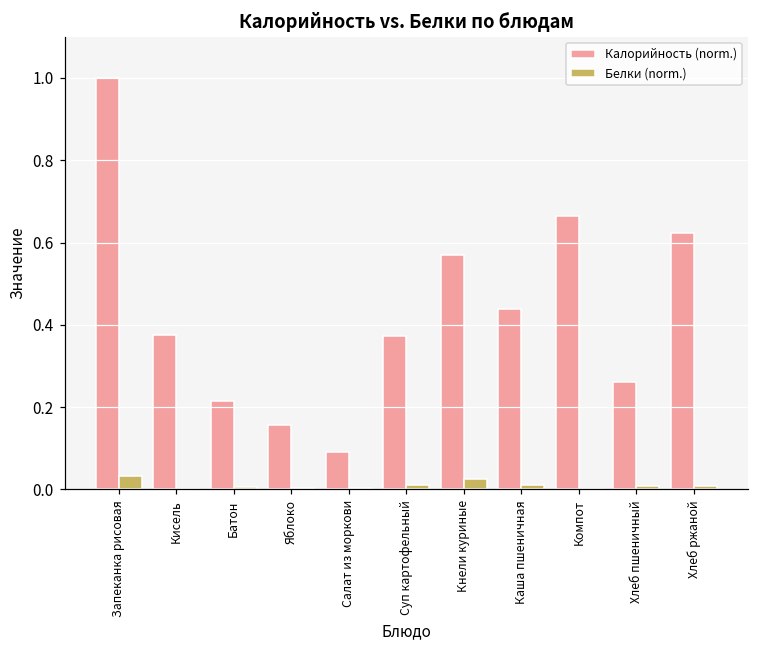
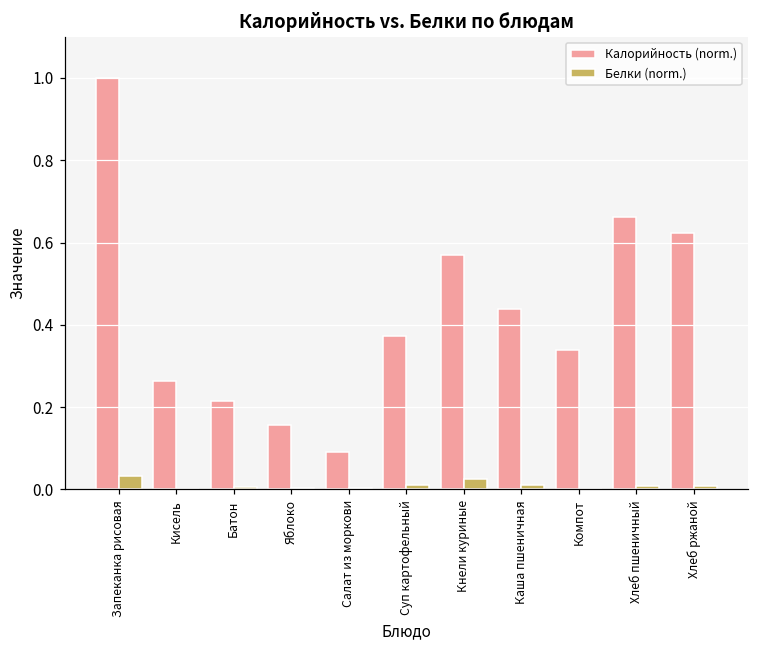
  {
    "Калорийность (norm.)": {
      "Запеканка рисовая": 1.00,
-     "Кисель": 0.38,
+     "Кисель": 0.26,
      "Батон": 0.21,
      "Яблоко": 0.16,
      "Салат из моркови": 0.09,
      "Суп картофельный": 0.37,
      "Кнели куриные": 0.57,
      "Каша пшеничная": 0.44,
-     "Компот": 0.66,
-     "Хлеб пшеничный": 0.26,
+     "Компот": 0.34,
+     "Хлеб пшеничный": 0.66,
      "Хлеб ржаной": 0.62
    },
    "Белки (norm.)": {
      "Запеканка рисовая": 0.03,
      "Кисель": 0.00,
      "Суп картофельный": 0.01,
      "Кнели куриные": 0.03,
      "Каша пшеничная": 0.01,
      "Компот": 0.00,
      "Хлеб пшеничный": 0.01,
      "Хлеб ржаной": 0.01
    }
  }
